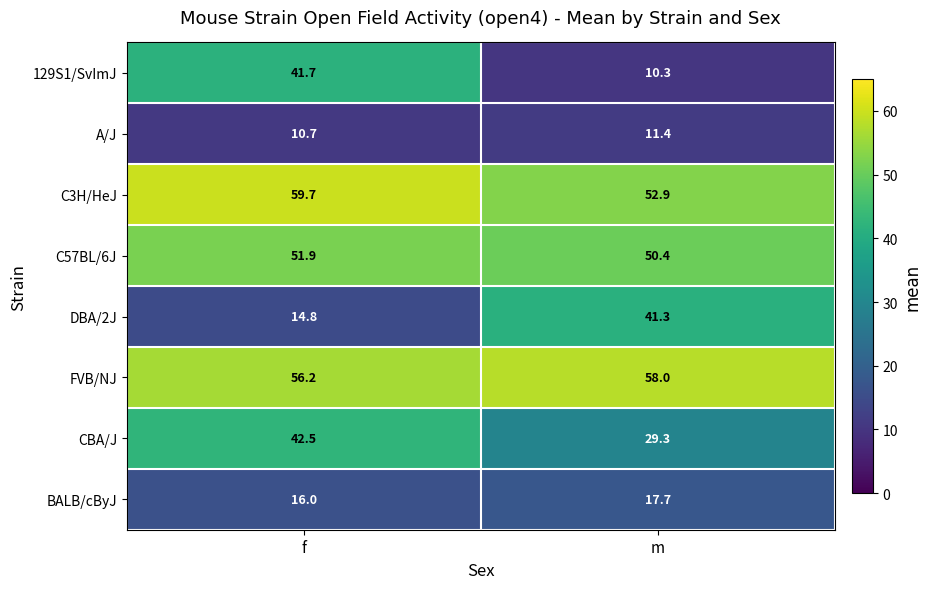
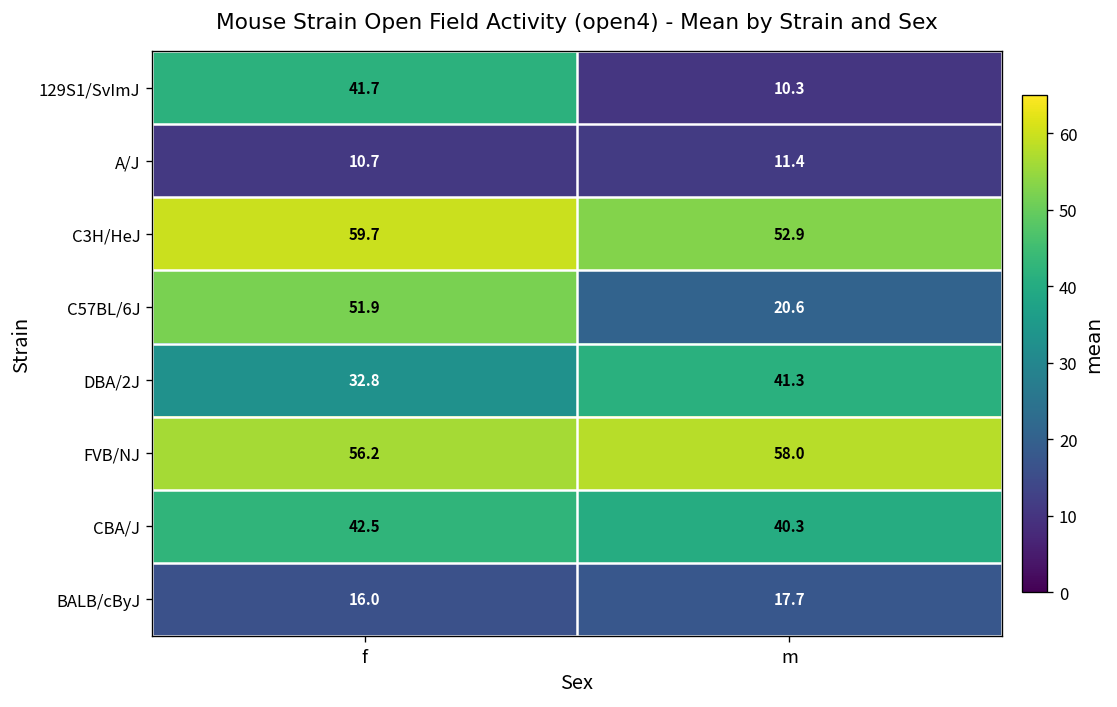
  {
    "129S1/SvImJ": {
      "f": 41.7,
      "m": 10.3
    },
    "A/J": {
      "f": 10.7,
      "m": 11.4
    },
    "C3H/HeJ": {
      "f": 59.7,
      "m": 52.9
    },
    "C57BL/6J": {
      "f": 51.9,
-     "m": 50.4
+     "m": 20.6
    },
    "DBA/2J": {
-     "f": 14.8,
+     "f": 32.8,
      "m": 41.3
    },
    "FVB/NJ": {
      "f": 56.2,
      "m": 58.0
    },
    "CBA/J": {
      "f": 42.5,
-     "m": 29.3
+     "m": 40.3
    },
    "BALB/cByJ": {
      "f": 16.0,
      "m": 17.7
    }
  }
